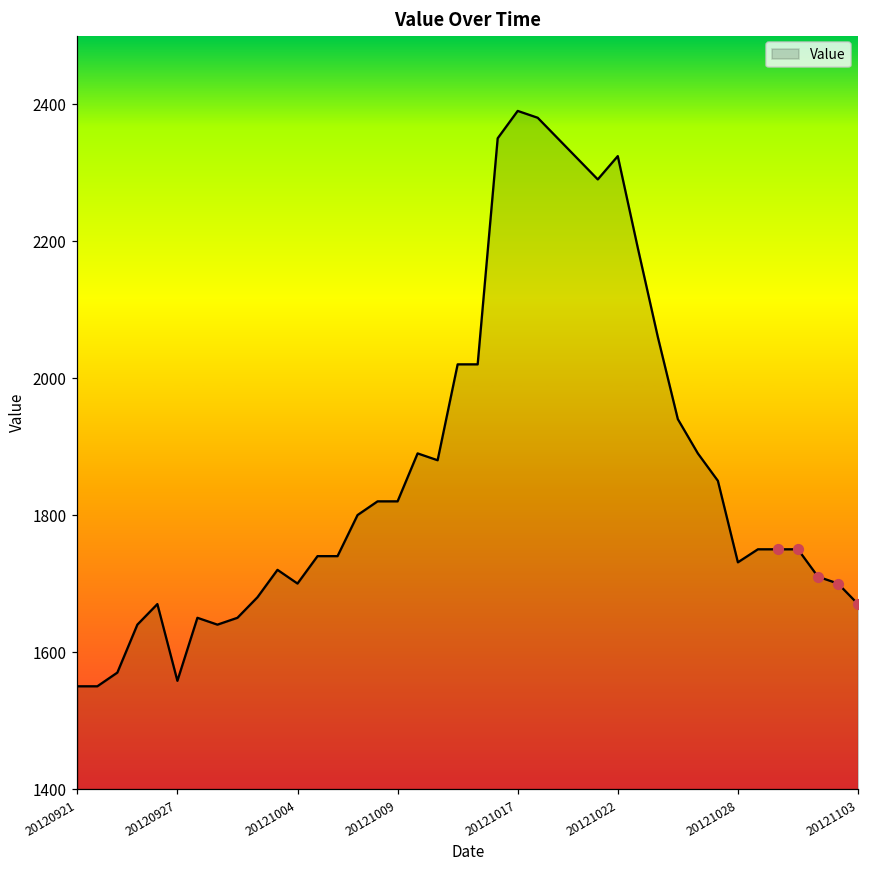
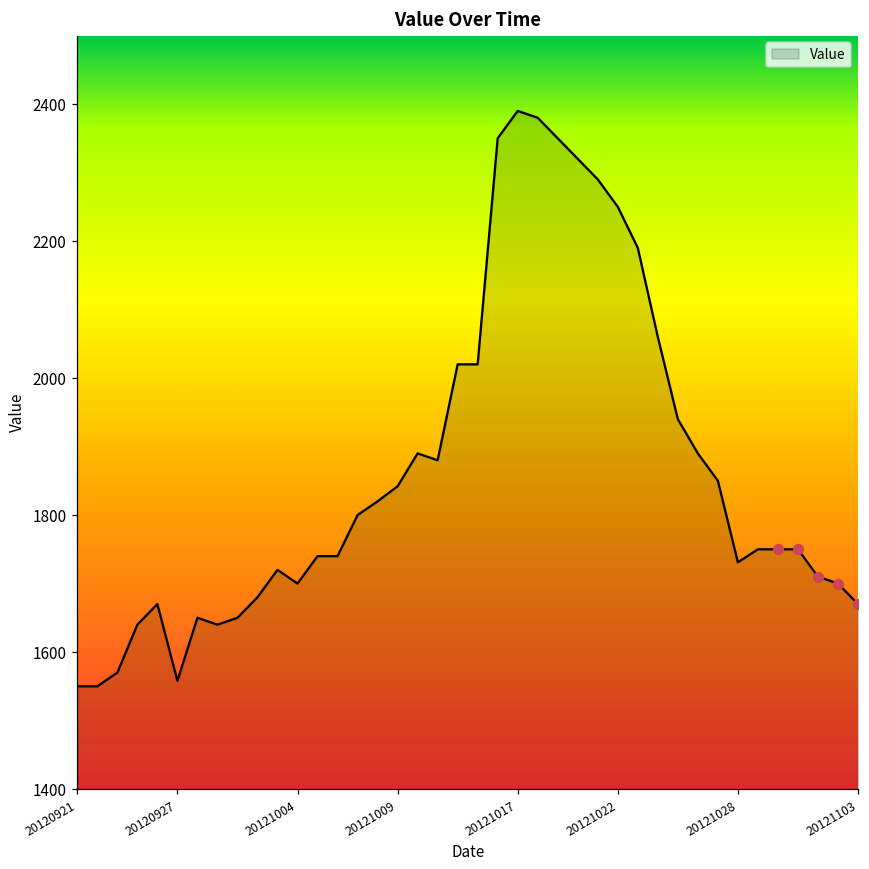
  {
    "Value": {
      "20120921": 1550,
      "20120927": 1560,
      "20121004": 1700,
-     "20121009": 1820,
+     "20121009": 1840,
      "20121017": 2390,
-     "20121022": 2320,
+     "20121022": 2250,
      "20121028": 1730
    }
  }
